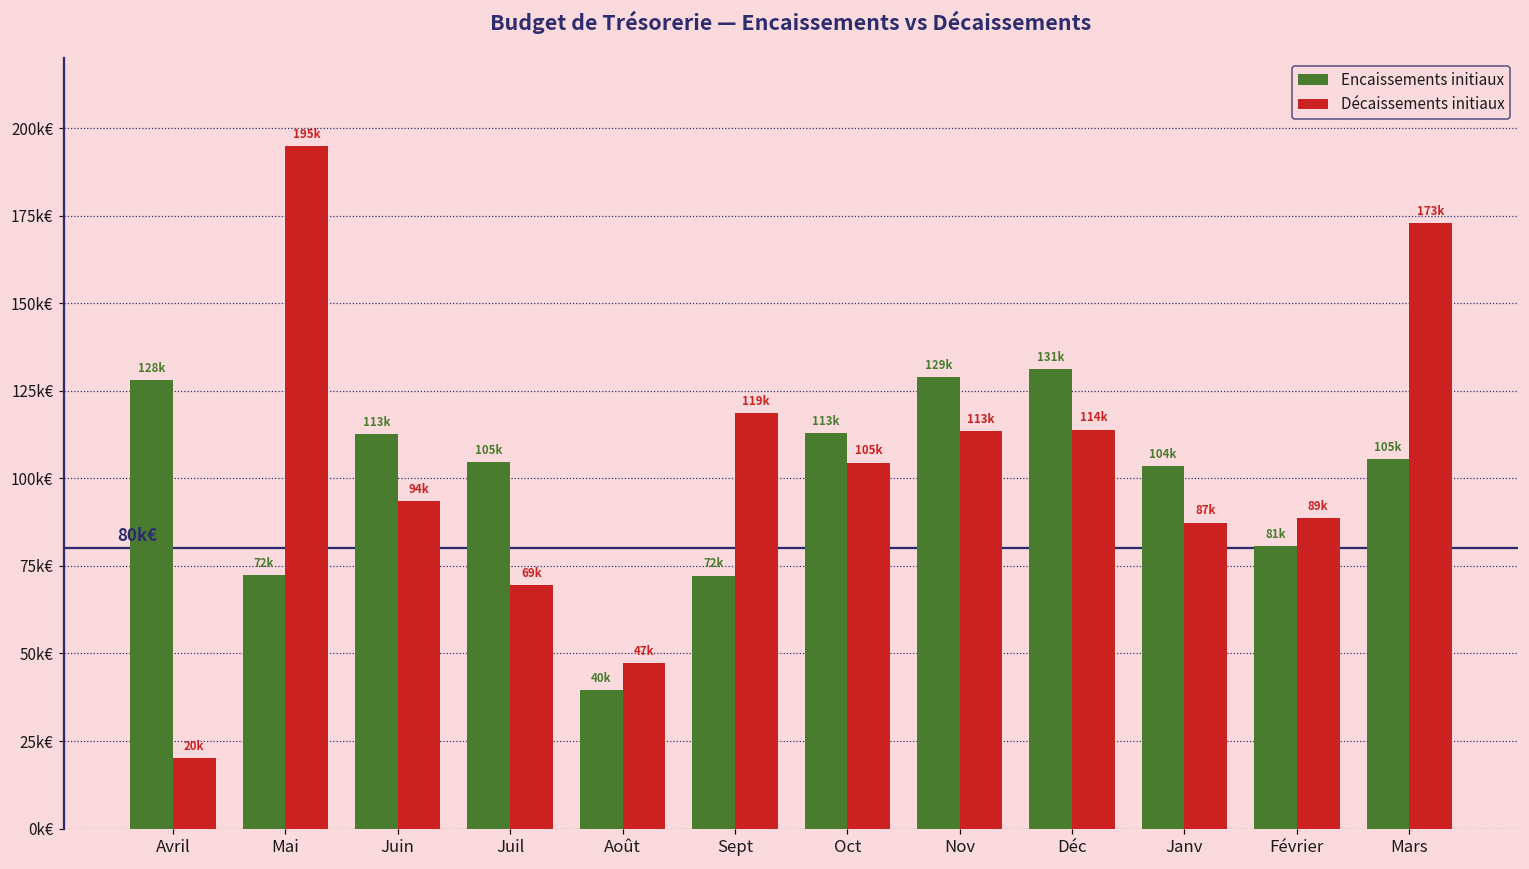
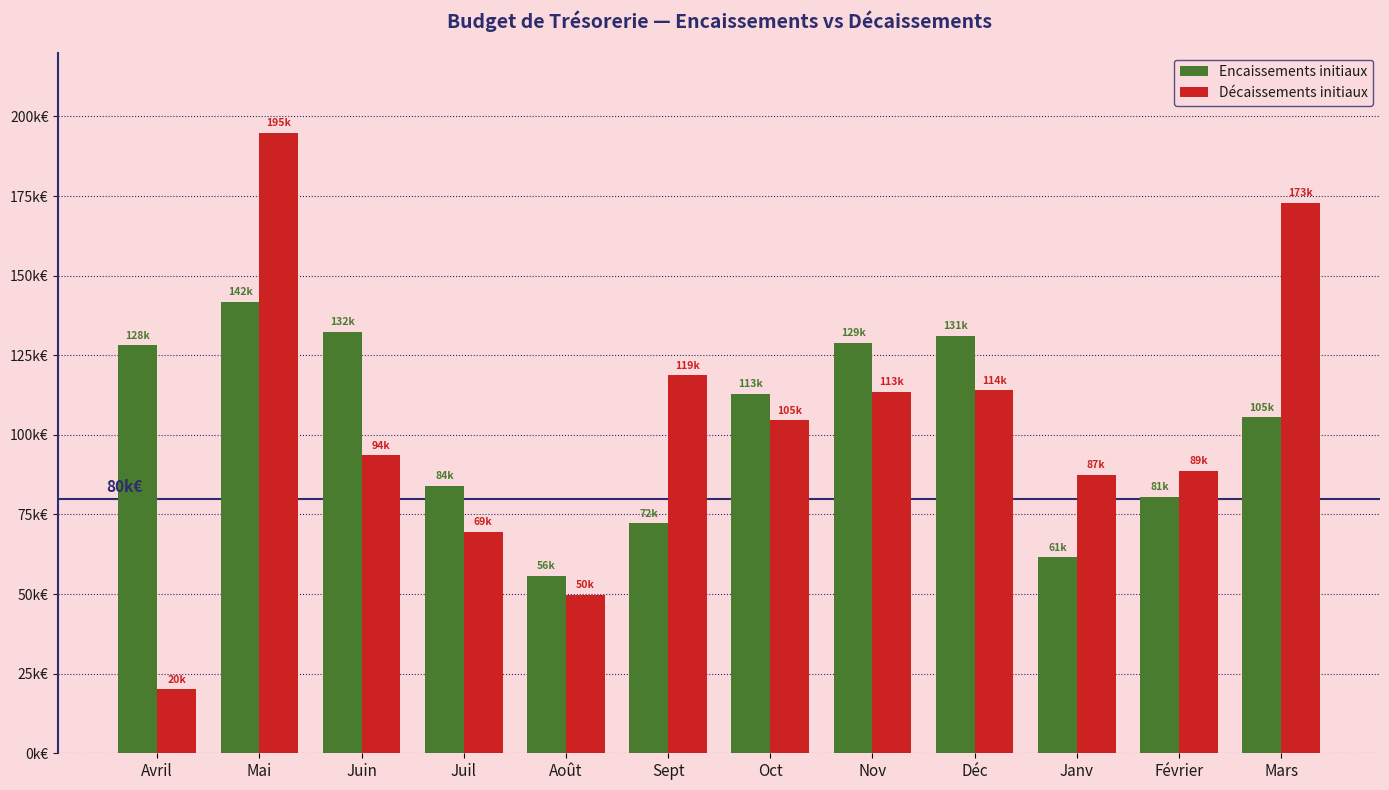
  {
    "Encaissements initiaux": {
      "Avril": "128k",
-     "Mai": "72k",
-     "Juin": "113k",
-     "Juil": "105k",
-     "Août": "40k",
+     "Mai": "142k",
+     "Juin": "132k",
+     "Juil": "84k",
+     "Août": "56k",
      "Sept": "72k",
      "Oct": "113k",
      "Nov": "129k",
      "Déc": "131k",
-     "Janv": "104k",
+     "Janv": "61k",
      "Février": "81k",
      "Mars": "105k"
    },
    "Décaissements initiaux": {
      "Avril": "20k",
      "Mai": "195k",
      "Juin": "94k",
      "Juil": "69k",
-     "Août": "47k",
+     "Août": "50k",
      "Sept": "119k",
      "Oct": "105k",
      "Nov": "113k",
      "Déc": "114k",
      "Janv": "87k",
      "Février": "89k",
      "Mars": "173k"
    }
  }
